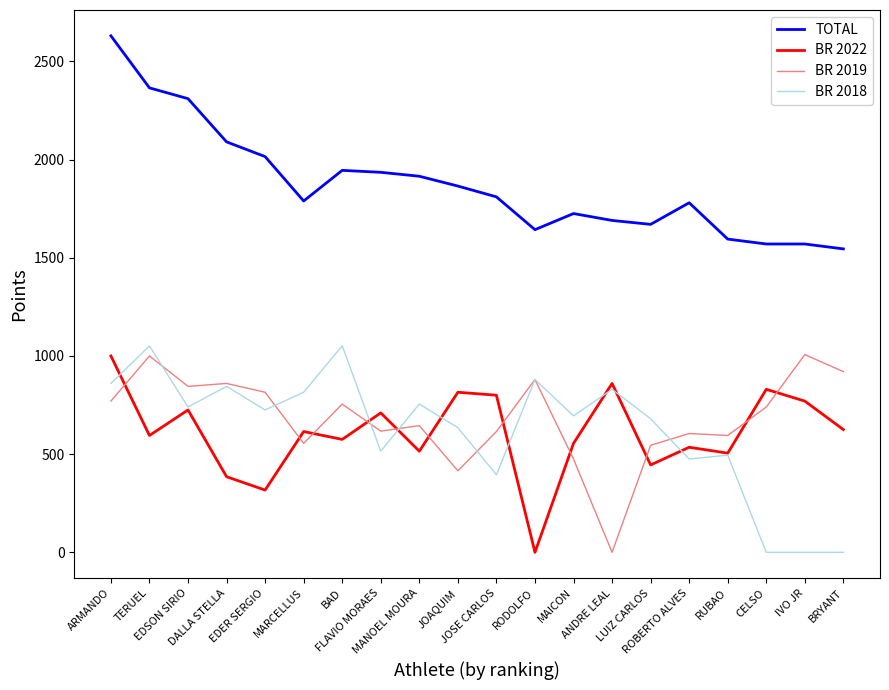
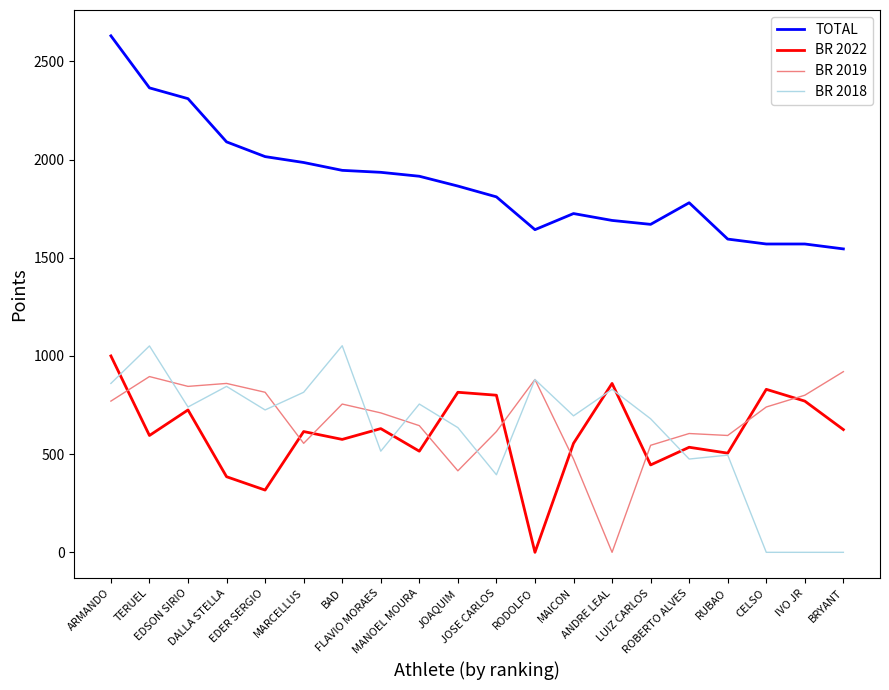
  {
    "TOTAL": {
      "ARMANDO": 2630,
      "TERUEL": 2370,
      "EDSON SIRIO": 2310,
      "DALLA STELLA": 2090,
      "EDER SERGIO": 2020,
-     "MARCELLUS": 1790,
+     "MARCELLUS": 1990,
      "BAD": 1950,
      "FLAVIO MORAES": 1940,
      "MANOEL MOURA": 1920,
      "JOAQUIM": 1870,
      "JOSE CARLOS": 1810,
      "RODOLFO": 1640,
      "MAICON": 1730,
      "ANDRE LEAL": 1690,
      "LUIZ CARLOS": 1670,
      "ROBERTO ALVES": 1780,
      "RUBAO": 1600,
      "CELSO": 1570,
      "IVO JR": 1570,
      "BRYANT": 1550
    },
    "BR 2022": {
      "ARMANDO": 1000,
      "TERUEL": 600,
      "EDSON SIRIO": 730,
      "DALLA STELLA": 390,
      "EDER SERGIO": 320,
      "MARCELLUS": 620,
      "BAD": 580,
-     "FLAVIO MORAES": 710,
+     "FLAVIO MORAES": 630,
      "MANOEL MOURA": 520,
      "JOAQUIM": 820,
      "JOSE CARLOS": 800,
      "RODOLFO": 0,
      "MAICON": 560,
      "ANDRE LEAL": 860,
      "LUIZ CARLOS": 450,
      "ROBERTO ALVES": 540,
      "CELSO": 830,
      "IVO JR": 770,
      "BRYANT": 630
    },
    "BR 2019": {
      "ARMANDO": 770,
-     "TERUEL": 1000,
+     "TERUEL": 900,
      "EDSON SIRIO": 850,
      "DALLA STELLA": 860,
      "EDER SERGIO": 820,
      "MARCELLUS": 560,
      "BAD": 760,
-     "FLAVIO MORAES": 620,
+     "FLAVIO MORAES": 710,
      "MANOEL MOURA": 650,
      "JOAQUIM": 420,
      "JOSE CARLOS": 620,
      "MAICON": 480,
      "ANDRE LEAL": 0,
      "LUIZ CARLOS": 550,
      "ROBERTO ALVES": 610,
      "RUBAO": 600,
      "CELSO": 740,
-     "IVO JR": 1010,
+     "IVO JR": 800,
      "BRYANT": 920
    },
    "BR 2018": {
      "ARMANDO": 860,
      "TERUEL": 1050,
      "EDSON SIRIO": 740,
      "DALLA STELLA": 850,
      "EDER SERGIO": 730,
      "MARCELLUS": 820,
      "BAD": 1050,
      "FLAVIO MORAES": 520,
      "MANOEL MOURA": 760,
      "JOAQUIM": 640,
      "JOSE CARLOS": 400,
      "MAICON": 700,
      "ANDRE LEAL": 830,
      "LUIZ CARLOS": 680,
      "ROBERTO ALVES": 480,
      "CELSO": 0,
      "IVO JR": 0,
      "BRYANT": 0
    }
  }
